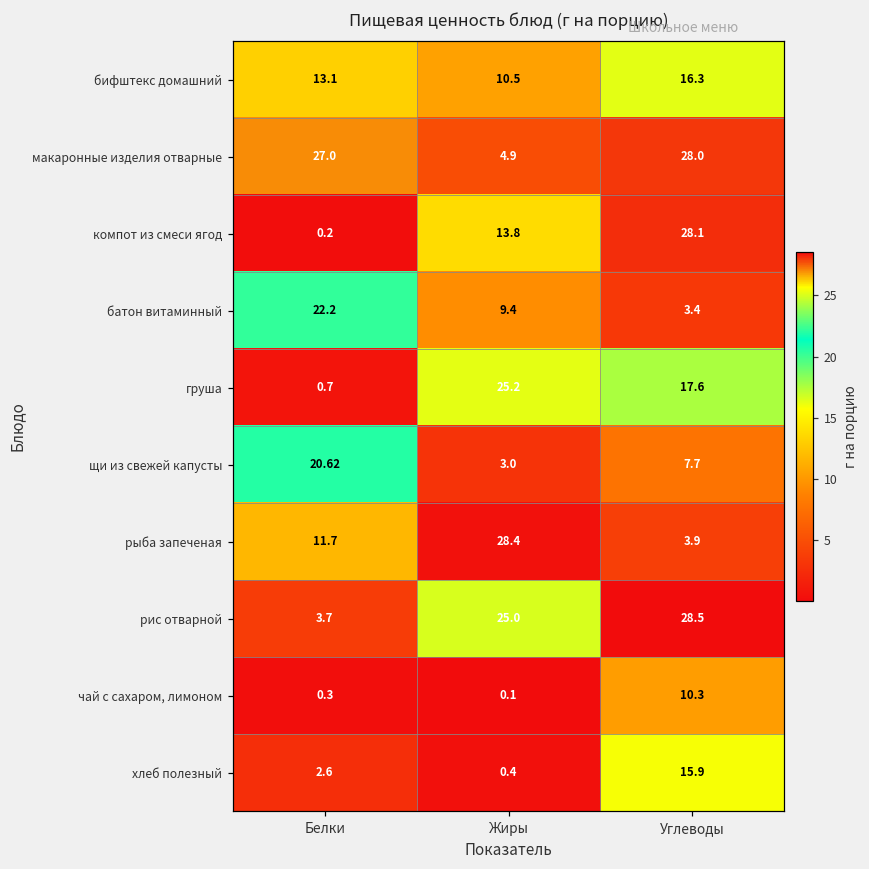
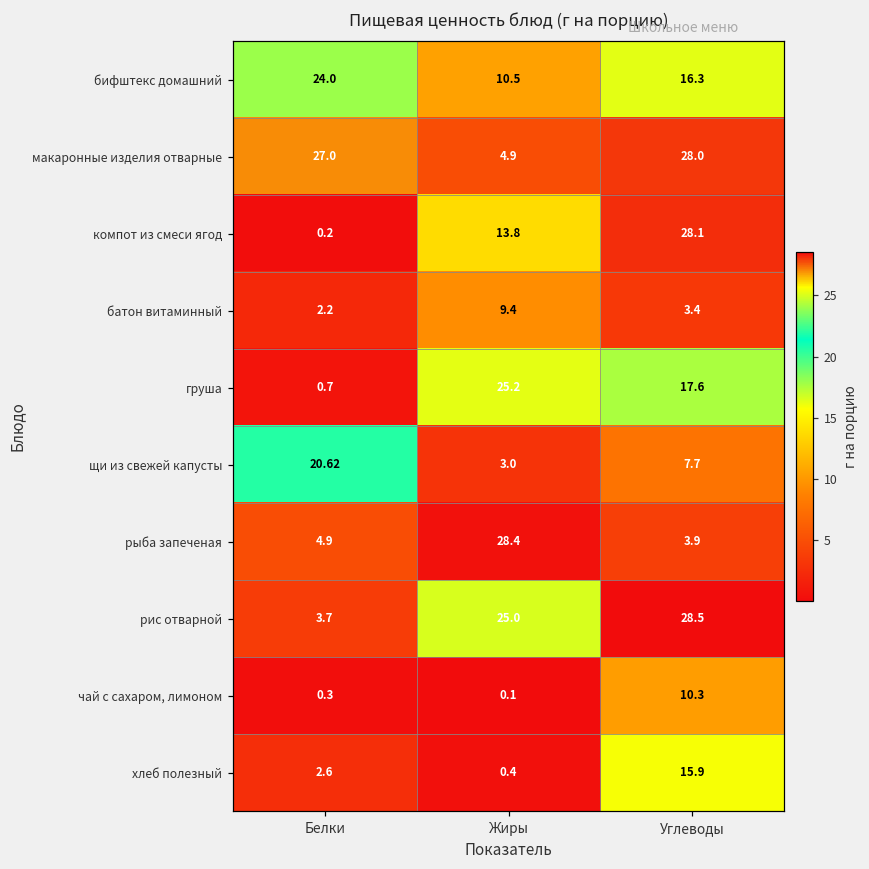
  {
    "бифштекс домашний": {
-     "Белки": 13.1,
+     "Белки": 24.0,
      "Жиры": 10.5,
      "Углеводы": 16.3
    },
    "макаронные изделия отварные": {
      "Белки": 27.0,
      "Жиры": 4.9,
      "Углеводы": 28.0
    },
    "компот из смеси ягод": {
      "Белки": 0.2,
      "Жиры": 13.8,
      "Углеводы": 28.1
    },
    "батон витаминный": {
-     "Белки": 22.2,
+     "Белки": 2.2,
      "Жиры": 9.4,
      "Углеводы": 3.4
    },
    "груша": {
      "Белки": 0.7,
      "Жиры": 25.2,
      "Углеводы": 17.6
    },
    "щи из свежей капусты": {
      "Белки": 20.62,
      "Жиры": 3.0,
      "Углеводы": 7.7
    },
    "рыба запеченая": {
-     "Белки": 11.7,
+     "Белки": 4.9,
      "Жиры": 28.4,
      "Углеводы": 3.9
    },
    "рис отварной": {
      "Белки": 3.7,
      "Жиры": 25.0,
      "Углеводы": 28.5
    },
    "чай с сахаром, лимоном": {
      "Белки": 0.3,
      "Жиры": 0.1,
      "Углеводы": 10.3
    },
    "хлеб полезный": {
      "Белки": 2.6,
      "Жиры": 0.4,
      "Углеводы": 15.9
    }
  }
